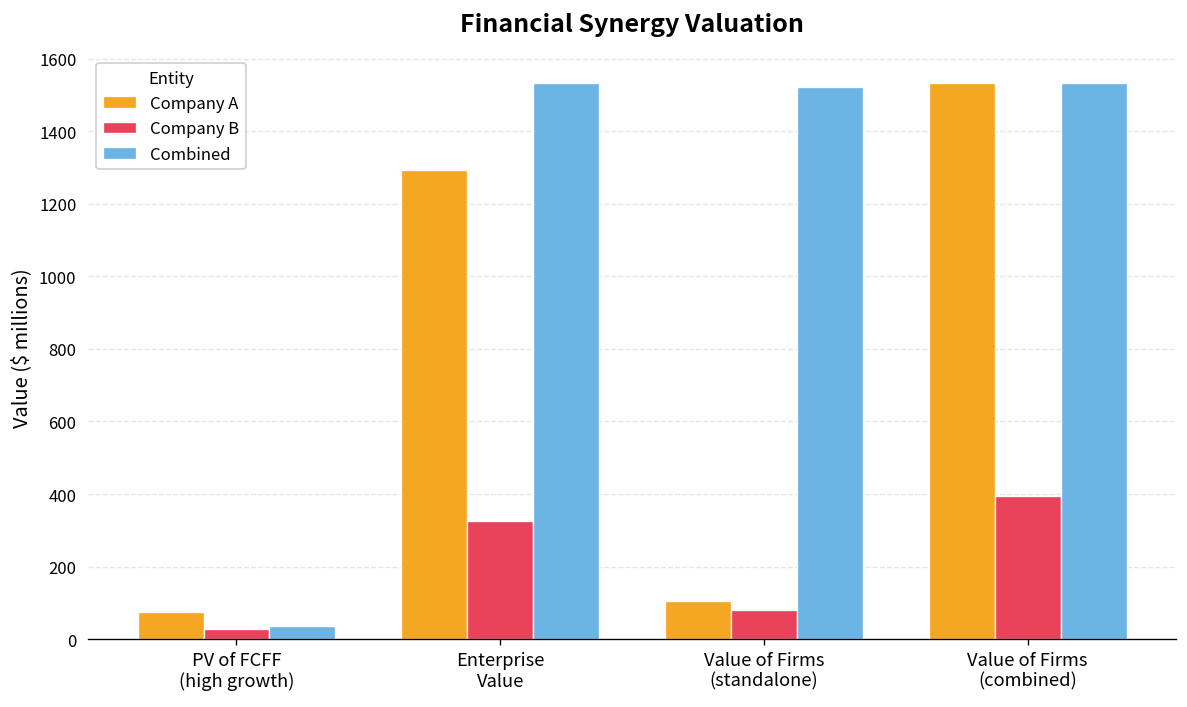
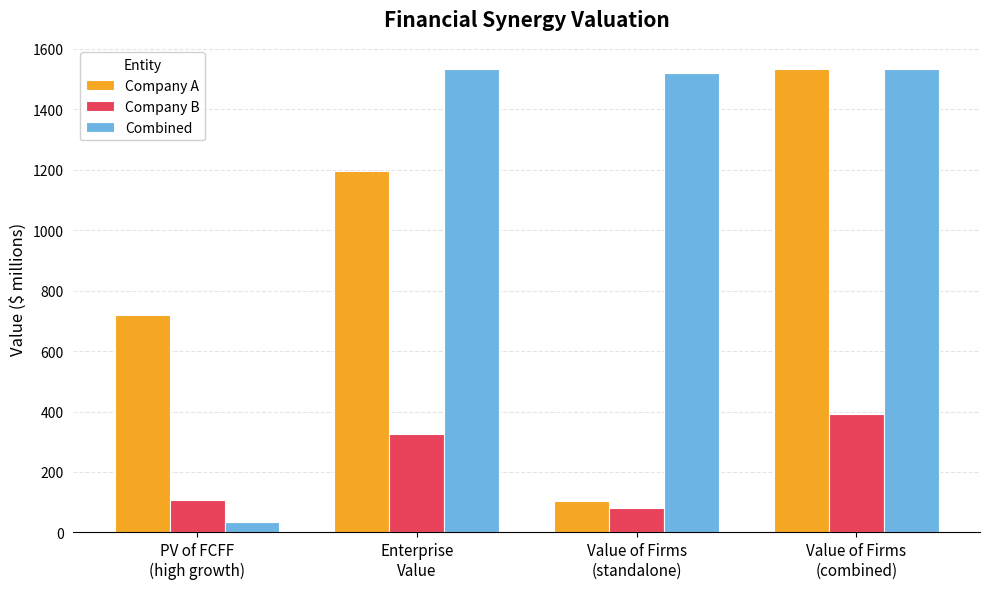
  {
    "Company A": {
-     "PV of FCFF (high growth)": 70,
-     "Enterprise Value": 1290,
+     "PV of FCFF (high growth)": 720,
+     "Enterprise Value": 1190,
      "Value of Firms (standalone)": 100,
      "Value of Firms (combined)": 1530
    },
    "Company B": {
-     "PV of FCFF (high growth)": 30,
+     "PV of FCFF (high growth)": 110,
      "Enterprise Value": 330,
      "Value of Firms (standalone)": 80,
      "Value of Firms (combined)": 390
    },
    "Combined": {
      "PV of FCFF (high growth)": 40,
      "Enterprise Value": 1530,
      "Value of Firms (standalone)": 1520,
      "Value of Firms (combined)": 1530
    }
  }
